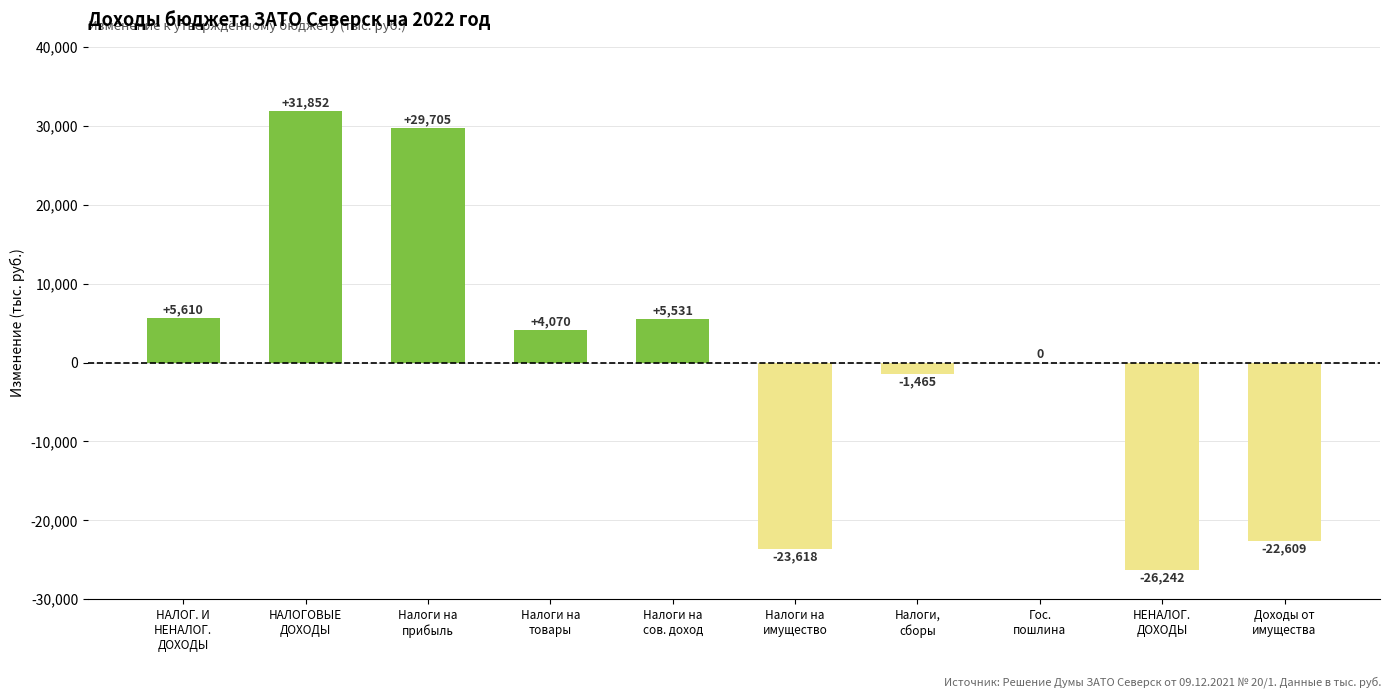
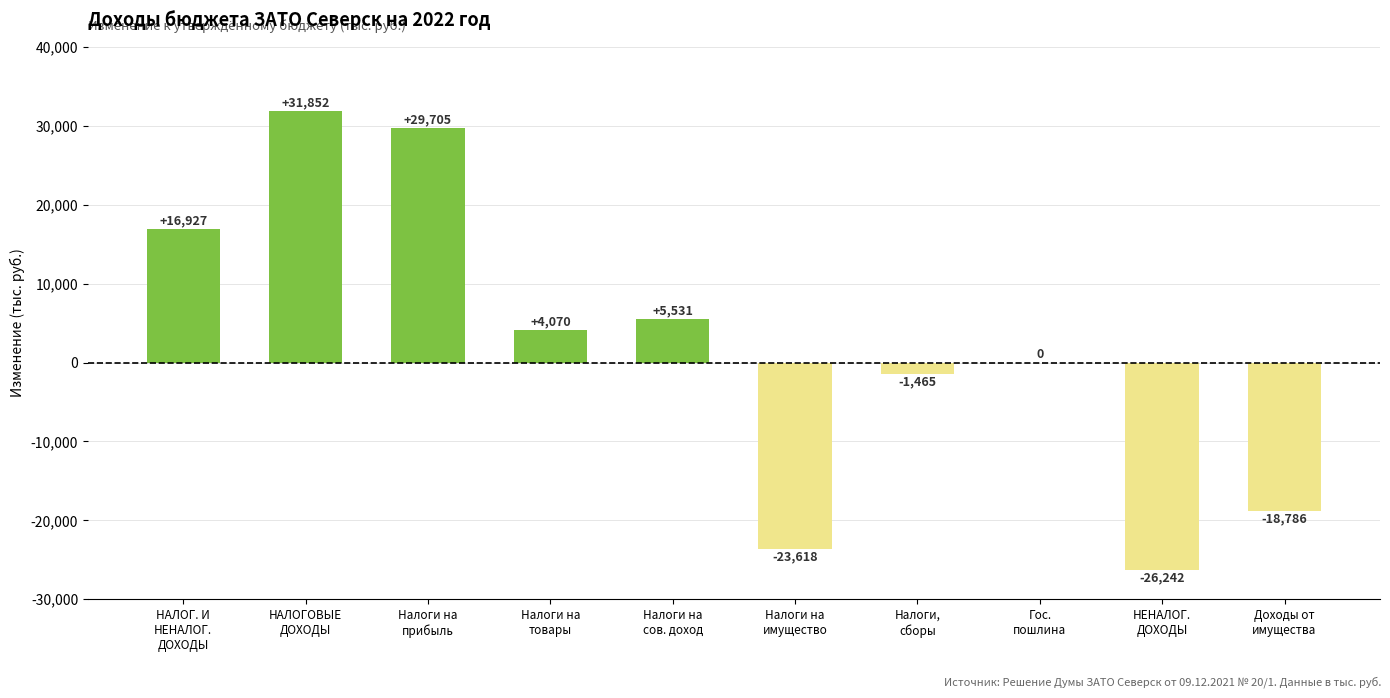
  {
-   "НАЛОГ. И НЕНАЛОГ. ДОХОДЫ": "+5,610",
+   "НАЛОГ. И НЕНАЛОГ. ДОХОДЫ": "+16,927",
    "НАЛОГОВЫЕ ДОХОДЫ": "+31,852",
    "Налоги на прибыль": "+29,705",
    "Налоги на товары": "+4,070",
    "Налоги на сов. доход": "+5,531",
    "Налоги на имущество": "-23,618",
    "Налоги, сборы": "-1,465",
    "Гос. пошлина": "0",
    "НЕНАЛОГ. ДОХОДЫ": "-26,242",
-   "Доходы от имущества": "-22,609"
+   "Доходы от имущества": "-18,786"
  }
